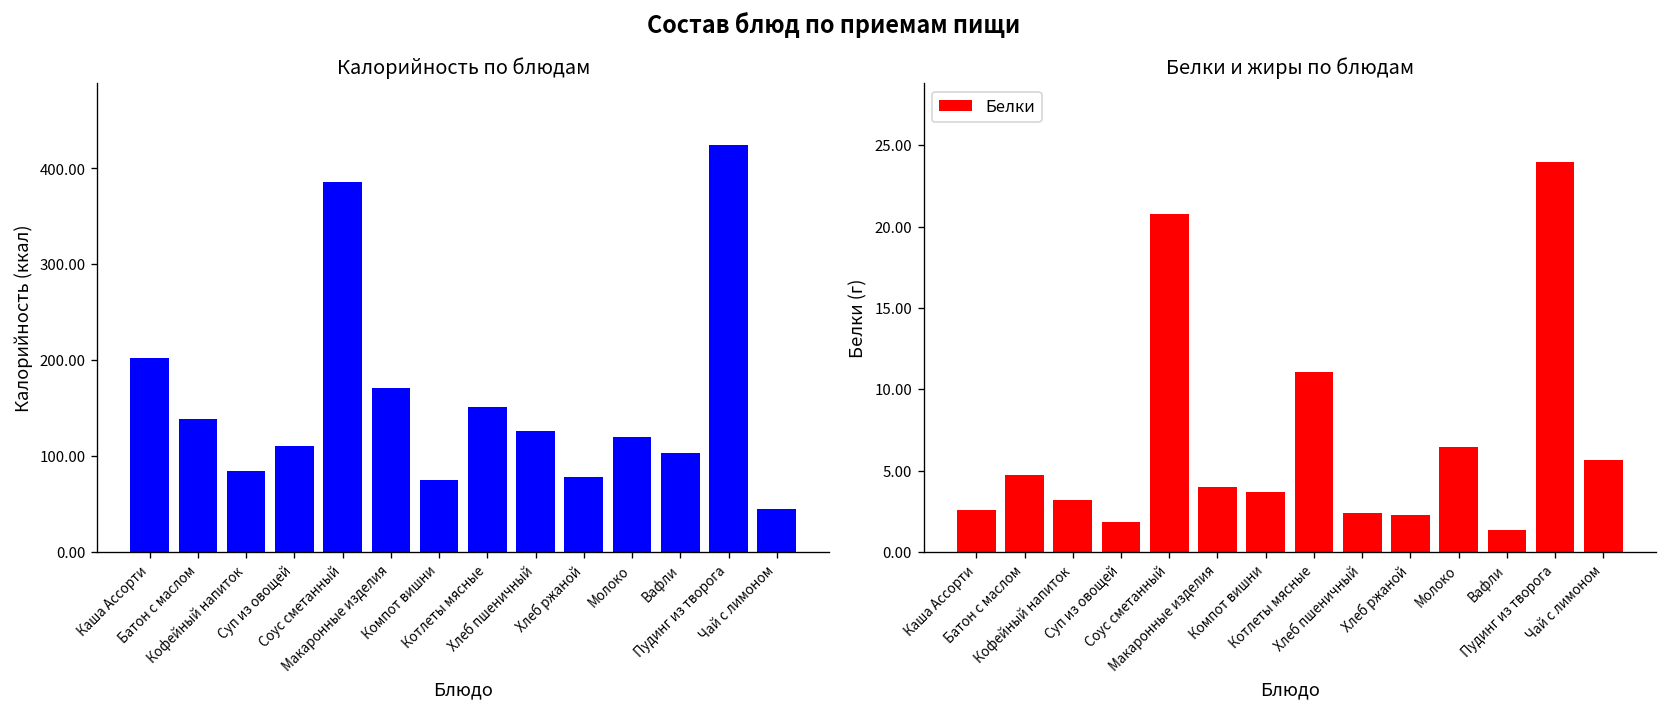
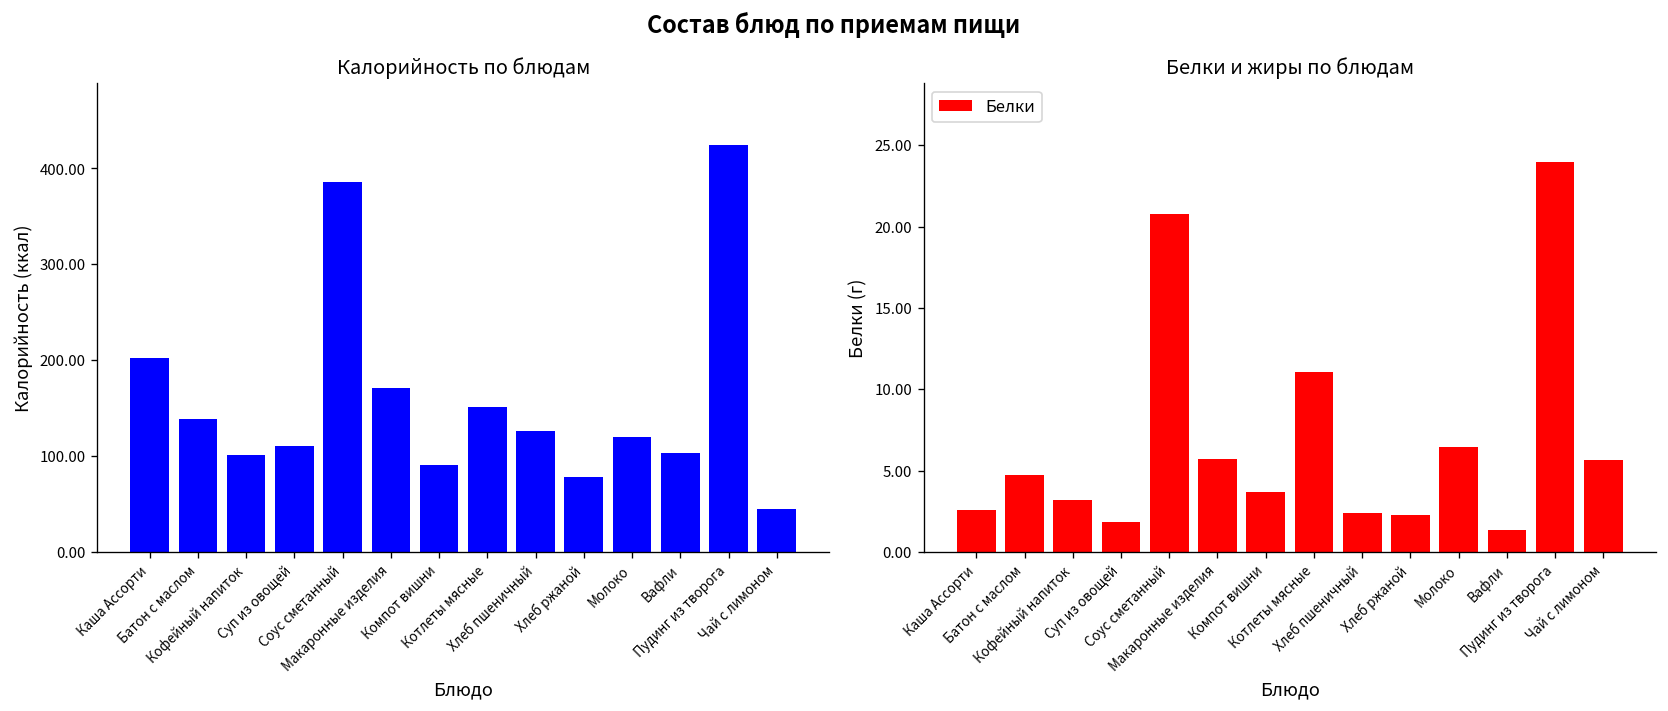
  {
    "Калорийность по блюдам": {
      "Каша Ассорти": 200,
      "Батон с маслом": 140,
-     "Кофейный напиток": 80,
+     "Кофейный напиток": 100,
      "Суп из овощей": 110,
      "Соус сметанный": 390,
      "Макаронные изделия": 170,
-     "Компот вишни": 80,
+     "Компот вишни": 90,
      "Котлеты мясные": 150,
      "Хлеб пшеничный": 130,
      "Хлеб ржаной": 80,
      "Молоко": 120,
      "Вафли": 100,
      "Пудинг из творога": 430,
      "Чай с лимоном": 50
    },
    "Белки и жиры по блюдам": {
      "Каша Ассорти": 2.6,
      "Батон с маслом": 4.7,
      "Кофейный напиток": 3.2,
      "Суп из овощей": 1.8,
      "Соус сметанный": 20.8,
-     "Макаронные изделия": 4.0,
+     "Макаронные изделия": 5.7,
      "Компот вишни": 3.7,
      "Котлеты мясные": 11.1,
      "Хлеб пшеничный": 2.4,
      "Хлеб ржаной": 2.3,
      "Молоко": 6.5,
      "Вафли": 1.4,
      "Пудинг из творога": 24.0,
      "Чай с лимоном": 5.6
    }
  }
